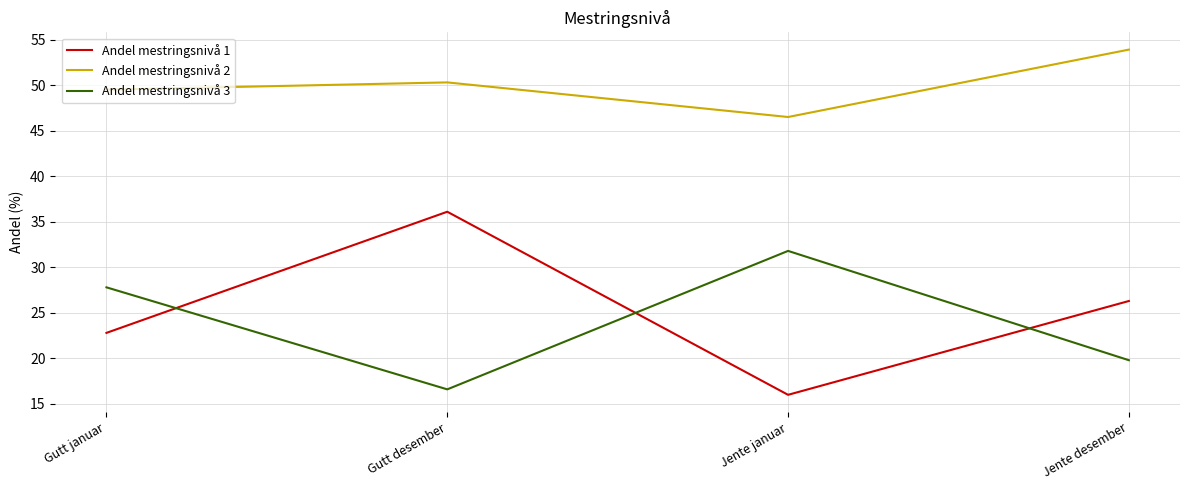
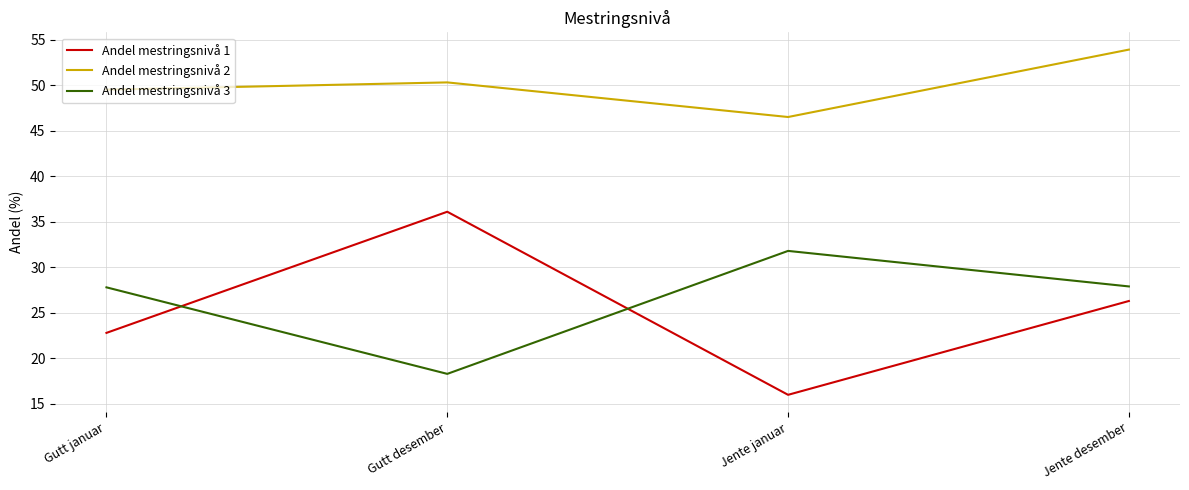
  {
    "Andel mestringsnivå 1": {
      "Gutt januar": 23,
      "Gutt desember": 36,
      "Jente januar": 16,
      "Jente desember": 26
    },
    "Andel mestringsnivå 2": {
      "Gutt desember": 50,
      "Jente januar": 47,
      "Jente desember": 54
    },
    "Andel mestringsnivå 3": {
      "Gutt januar": 28,
-     "Gutt desember": 17,
+     "Gutt desember": 18,
      "Jente januar": 32,
-     "Jente desember": 20
+     "Jente desember": 28
    }
  }
